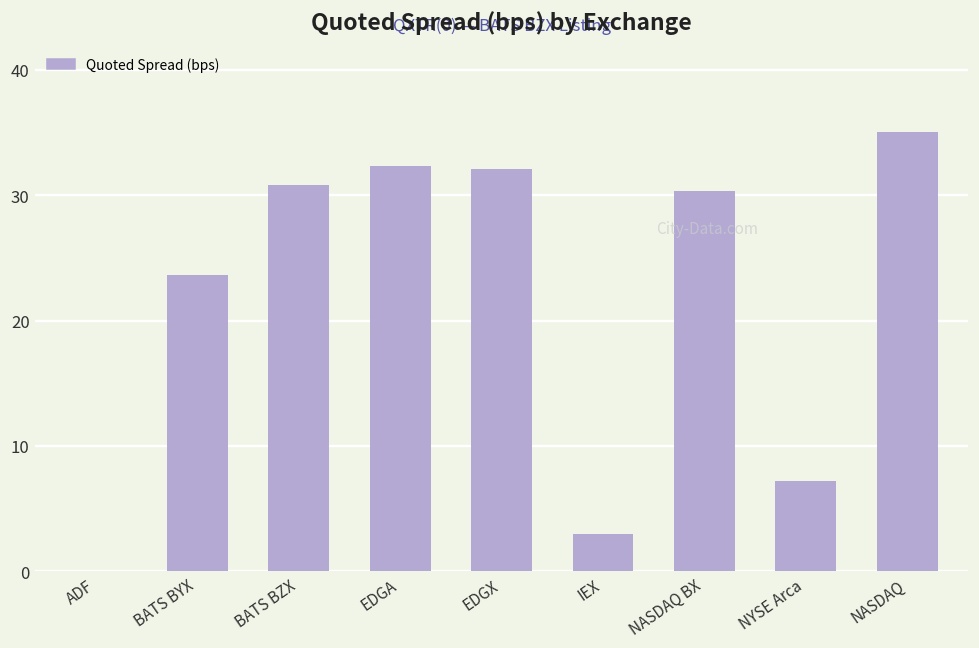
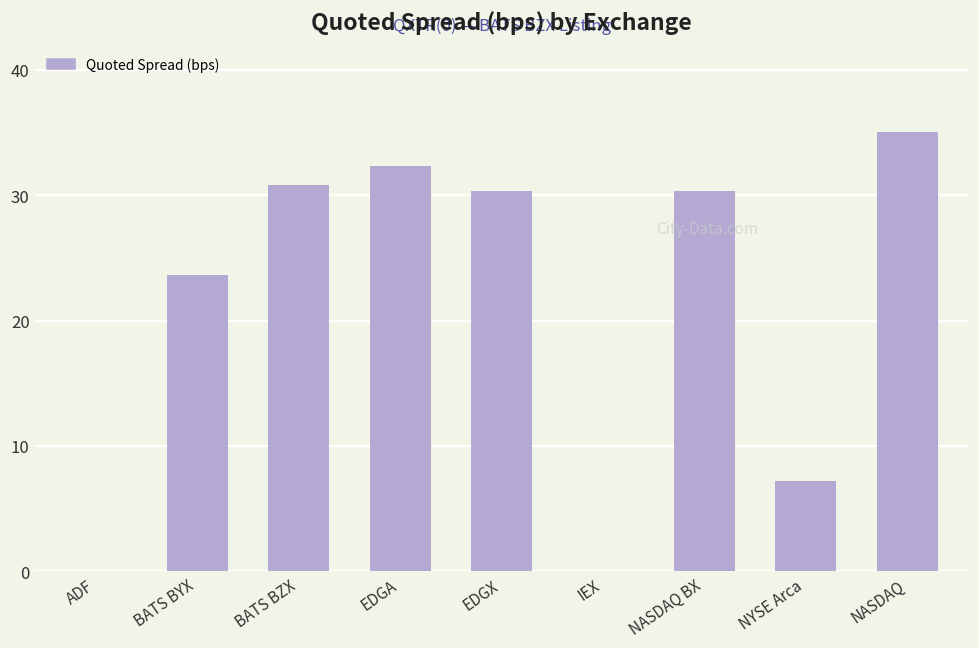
  {
    "ADF": 0.0,
    "BATS BYX": 23.7,
    "BATS BZX": 30.8,
    "EDGA": 32.3,
-   "EDGX": 32.1,
-   "IEX": 3,
+   "EDGX": 30.3,
+   "IEX": 0,
    "NASDAQ BX": 30.3,
    "NYSE Arca": 7.2,
    "NASDAQ": 35.1
  }
